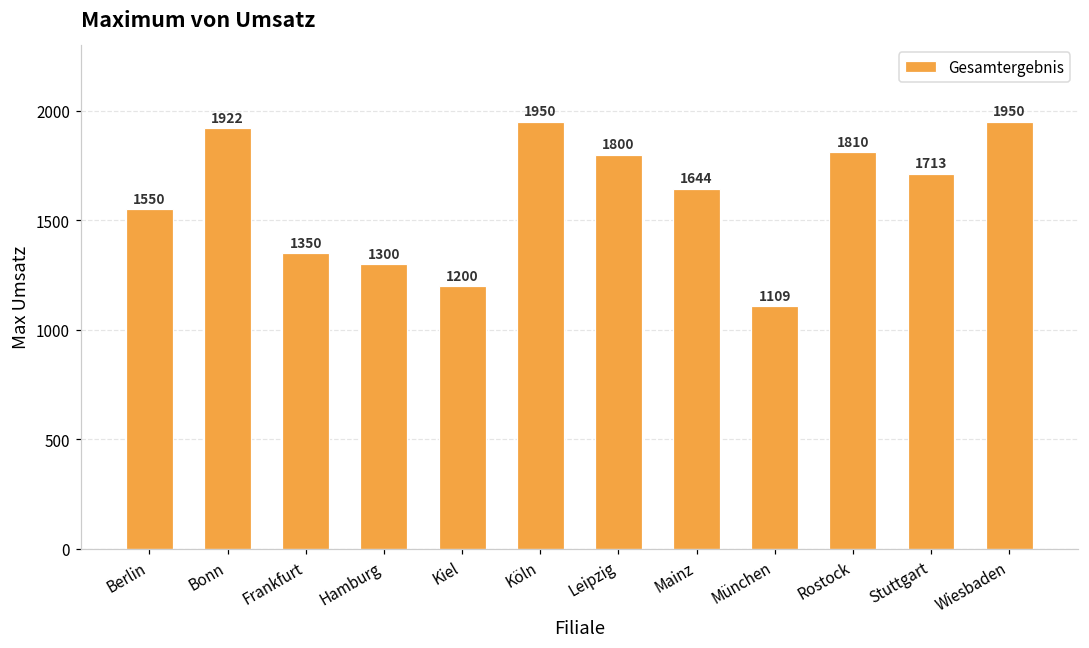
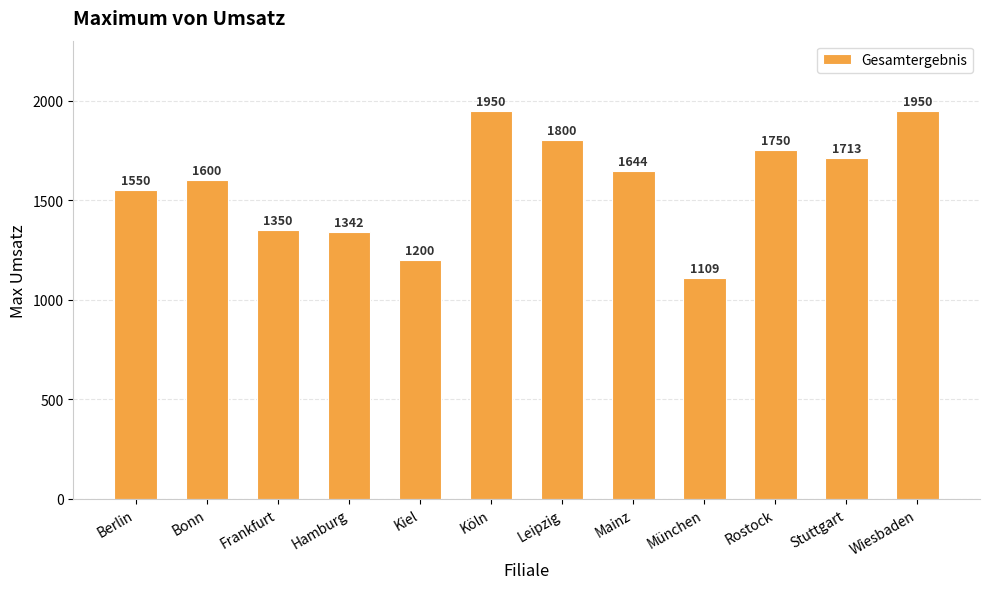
  {
    "Berlin": 1550,
-   "Bonn": 1922,
+   "Bonn": 1600,
    "Frankfurt": 1350,
-   "Hamburg": 1300,
+   "Hamburg": 1342,
    "Kiel": 1200,
    "Köln": 1950,
    "Leipzig": 1800,
    "Mainz": 1644,
    "München": 1109,
-   "Rostock": 1810,
+   "Rostock": 1750,
    "Stuttgart": 1713,
    "Wiesbaden": 1950
  }
